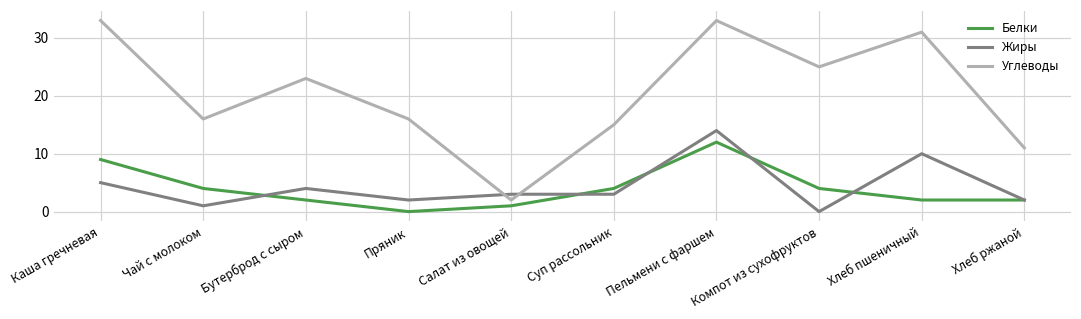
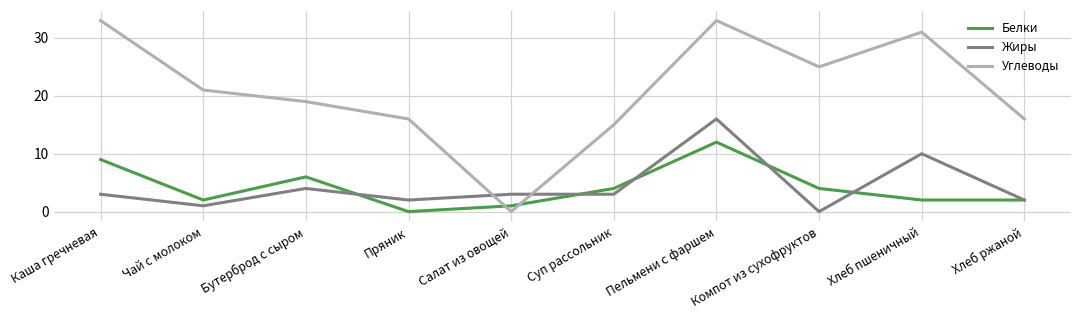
  {
    "Белки": {
      "Каша гречневая": 9,
-     "Чай с молоком": 4,
-     "Бутерброд с сыром": 2,
+     "Чай с молоком": 2,
+     "Бутерброд с сыром": 6,
      "Пряник": 0,
      "Салат из овощей": 1,
      "Суп рассольник": 4,
      "Пельмени с фаршем": 12,
      "Компот из сухофруктов": 4,
      "Хлеб пшеничный": 2
    },
    "Жиры": {
-     "Каша гречневая": 5,
+     "Каша гречневая": 3,
      "Чай с молоком": 1,
      "Бутерброд с сыром": 4,
      "Пряник": 2,
      "Салат из овощей": 3,
      "Суп рассольник": 3,
-     "Пельмени с фаршем": 14,
+     "Пельмени с фаршем": 16,
      "Компот из сухофруктов": 0,
      "Хлеб пшеничный": 10
    },
    "Углеводы": {
      "Каша гречневая": 33,
-     "Чай с молоком": 16,
-     "Бутерброд с сыром": 23,
+     "Чай с молоком": 21,
+     "Бутерброд с сыром": 19,
      "Пряник": 16,
-     "Салат из овощей": 2,
+     "Салат из овощей": 0,
      "Суп рассольник": 15,
      "Пельмени с фаршем": 33,
      "Компот из сухофруктов": 25,
      "Хлеб пшеничный": 31,
-     "Хлеб ржаной": 11
+     "Хлеб ржаной": 16
    }
  }
